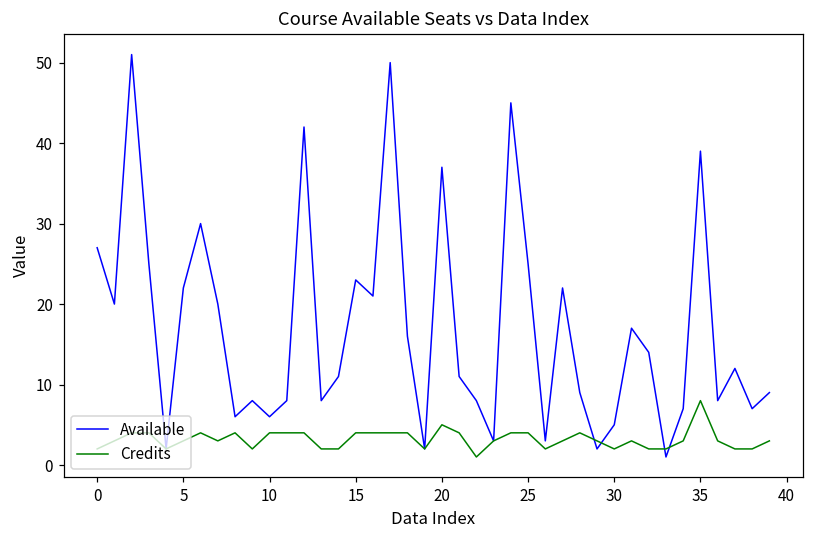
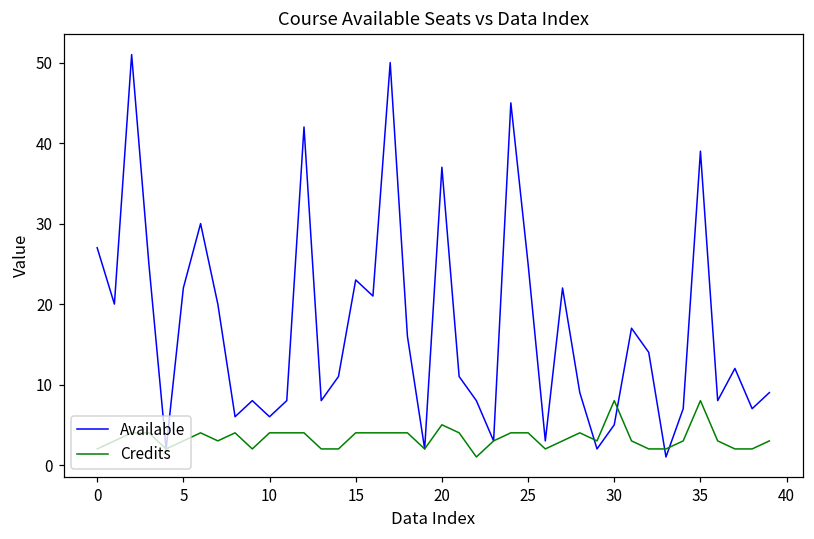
  {
    "Available": {
      "0": 27,
      "5": 22,
      "10": 6,
      "15": 23,
      "20": 37,
      "25": 25,
      "30": 5,
      "35": 39
    },
    "Credits": {
      "10": 4,
      "15": 4,
      "20": 5,
      "25": 4,
-     "30": 2,
+     "30": 8,
      "35": 8
    }
  }
